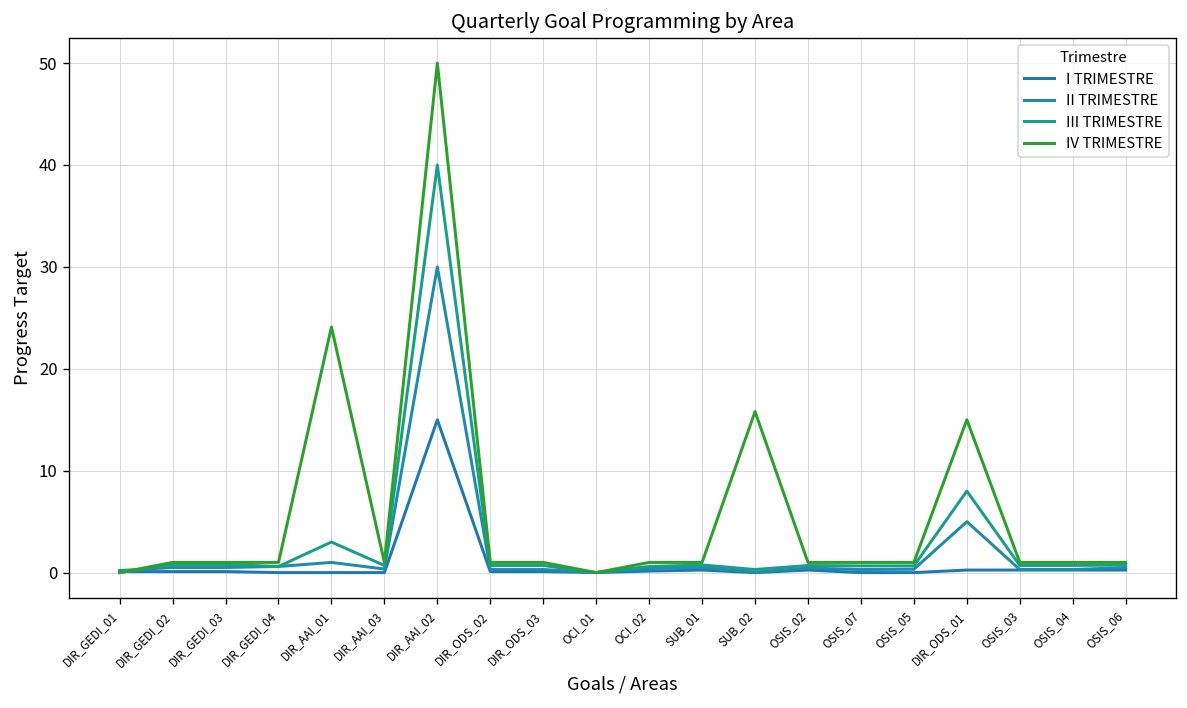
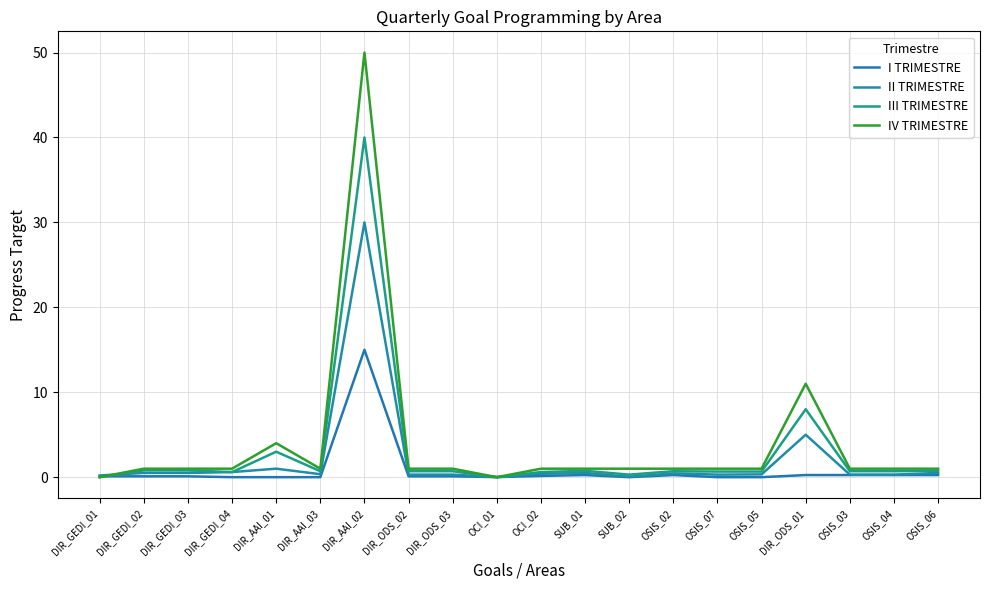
  {
    "IV TRIMESTRE": {
      "DIR_GEDI_04": 1,
-     "DIR_AAI_01": 24,
+     "DIR_AAI_01": 4,
      "DIR_AAI_02": 50,
      "OCI_02": 1,
-     "SUB_02": 16,
+     "SUB_02": 1,
      "OSIS_07": 1,
      "OSIS_05": 1,
-     "DIR_ODS_01": 15
+     "DIR_ODS_01": 11
    }
  }
